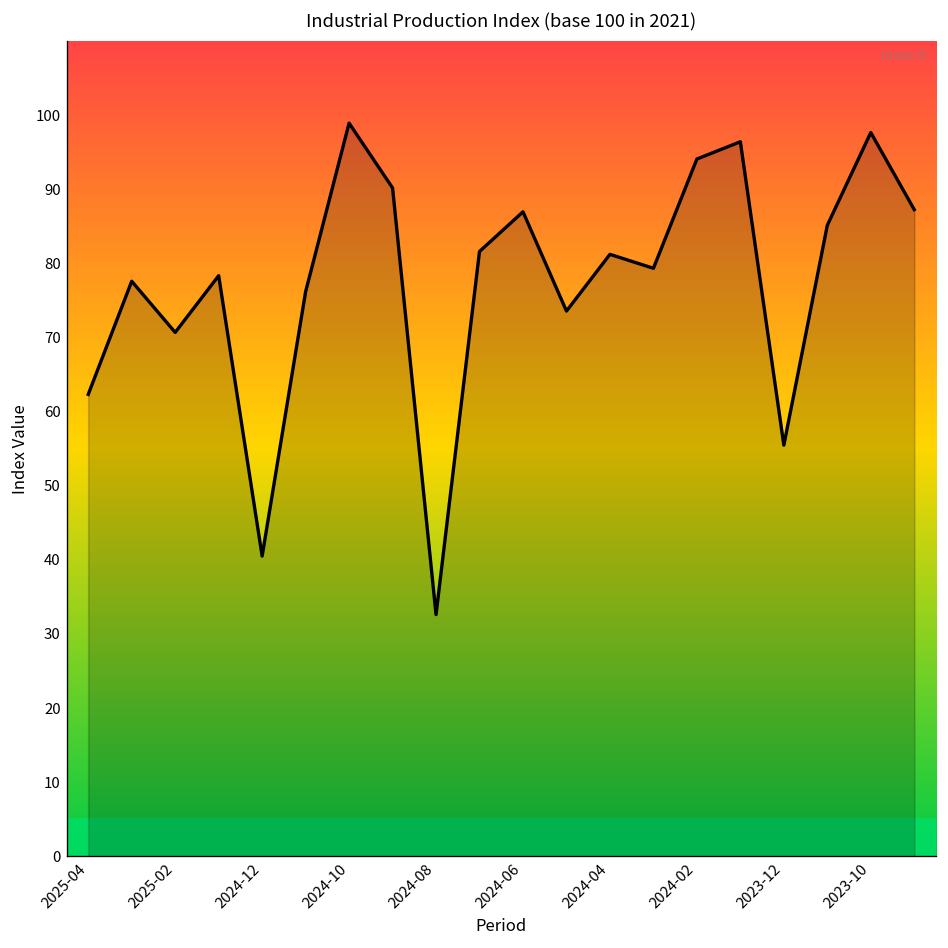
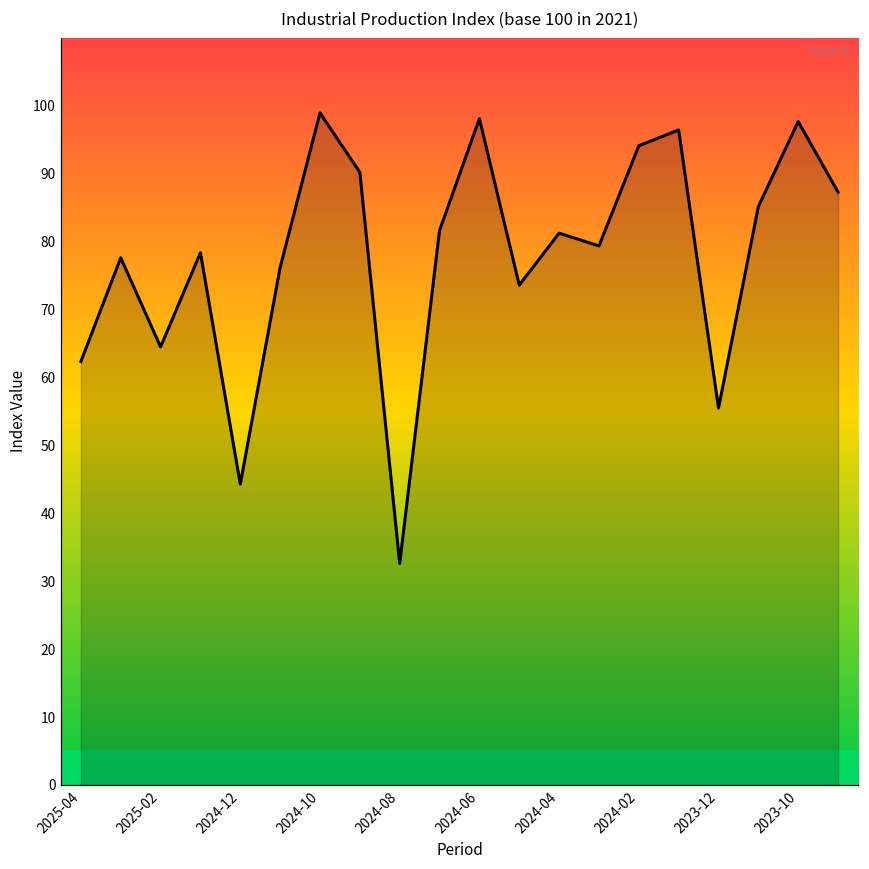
  {
    "2025-04": 62,
-   "2025-02": 71,
-   "2024-12": 41,
+   "2025-02": 64,
+   "2024-12": 44,
    "2024-10": 99,
    "2024-08": 33,
-   "2024-06": 87,
+   "2024-06": 98,
    "2024-04": 81,
    "2024-02": 94,
    "2023-12": 55,
    "2023-10": 98
  }
